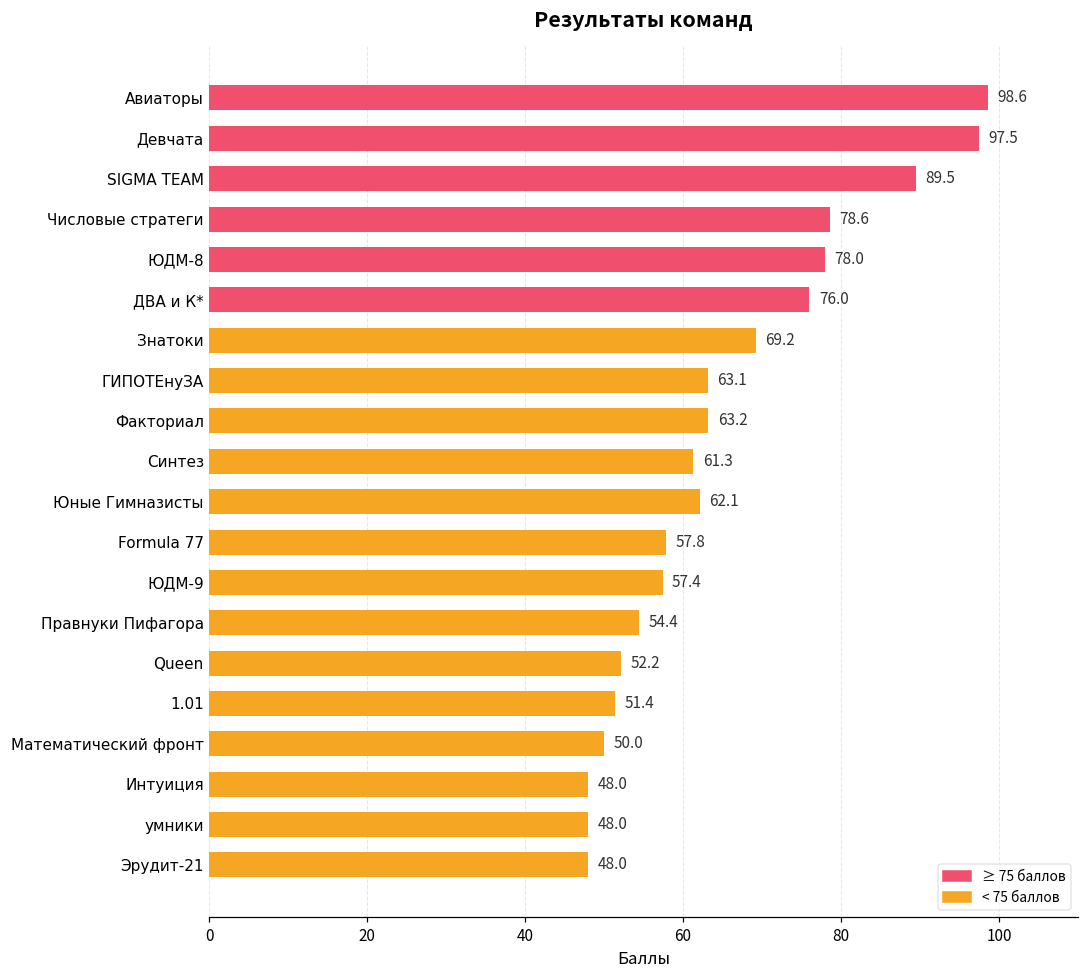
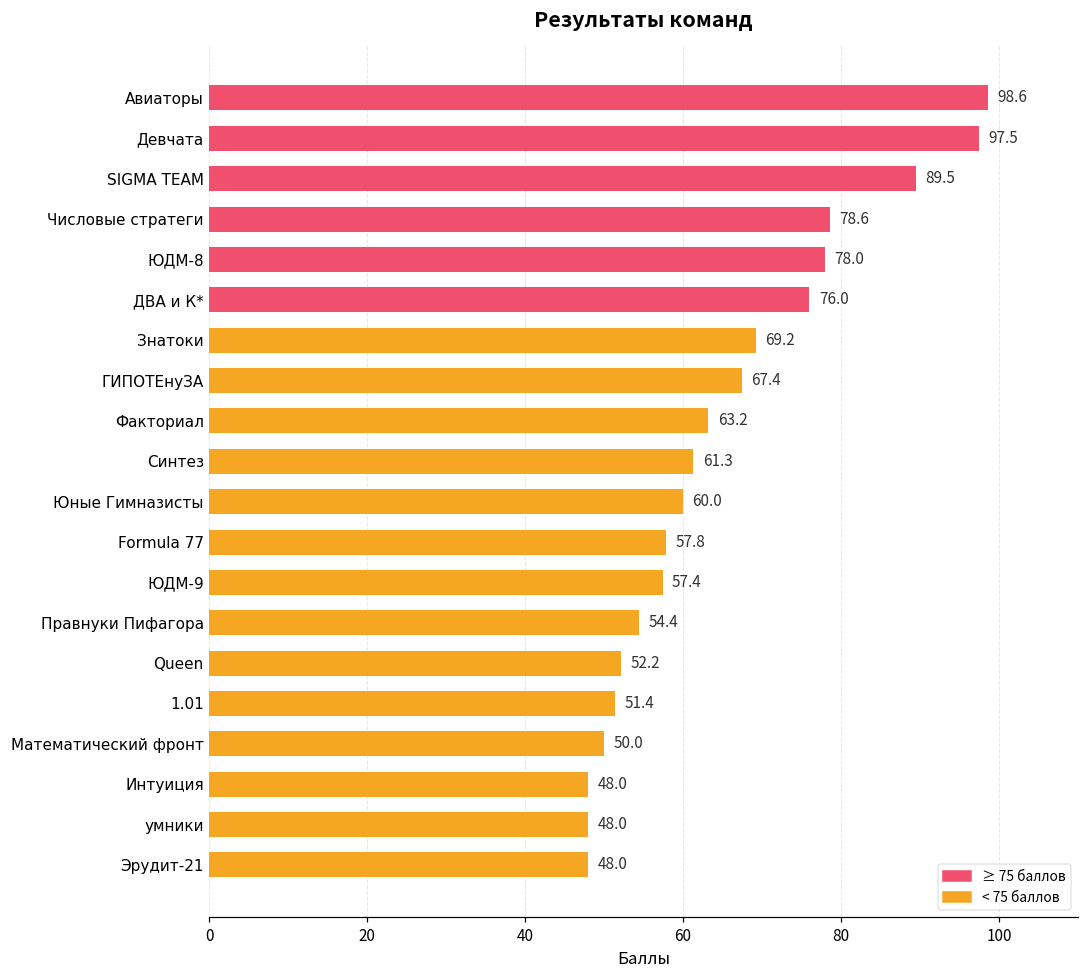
  {
    "Авиаторы": 98.6,
    "Девчата": 97.5,
    "SIGMA TEAM": 89.5,
    "Числовые стратеги": 78.6,
    "ЮДМ-8": 78.0,
    "ДВА и К*": 76.0,
    "Знатоки": 69.2,
-   "ГИПОТЕнуЗА": 63.1,
+   "ГИПОТЕнуЗА": 67.4,
    "Факториал": 63.2,
    "Синтез": 61.3,
-   "Юные Гимназисты": 62.1,
+   "Юные Гимназисты": 60.0,
    "Formula 77": 57.8,
    "ЮДМ-9": 57.4,
    "Правнуки Пифагора": 54.4,
    "Queen": 52.2,
    "1.01": 51.4,
    "Математический фронт": 50.0,
    "Интуиция": 48.0,
    "умники": 48.0,
    "Эрудит-21": 48.0
  }
